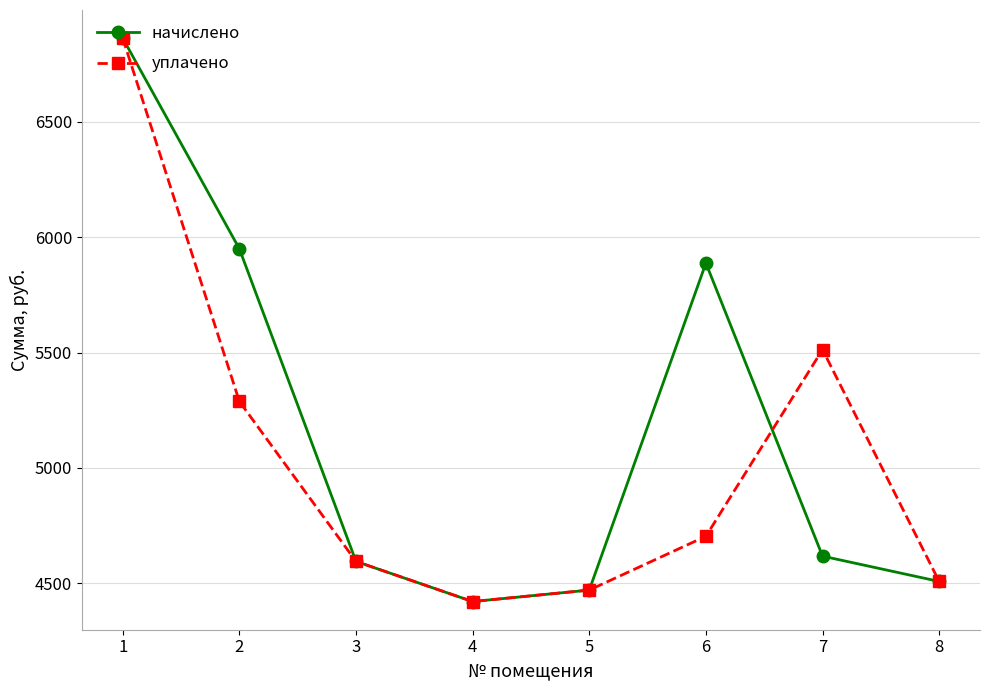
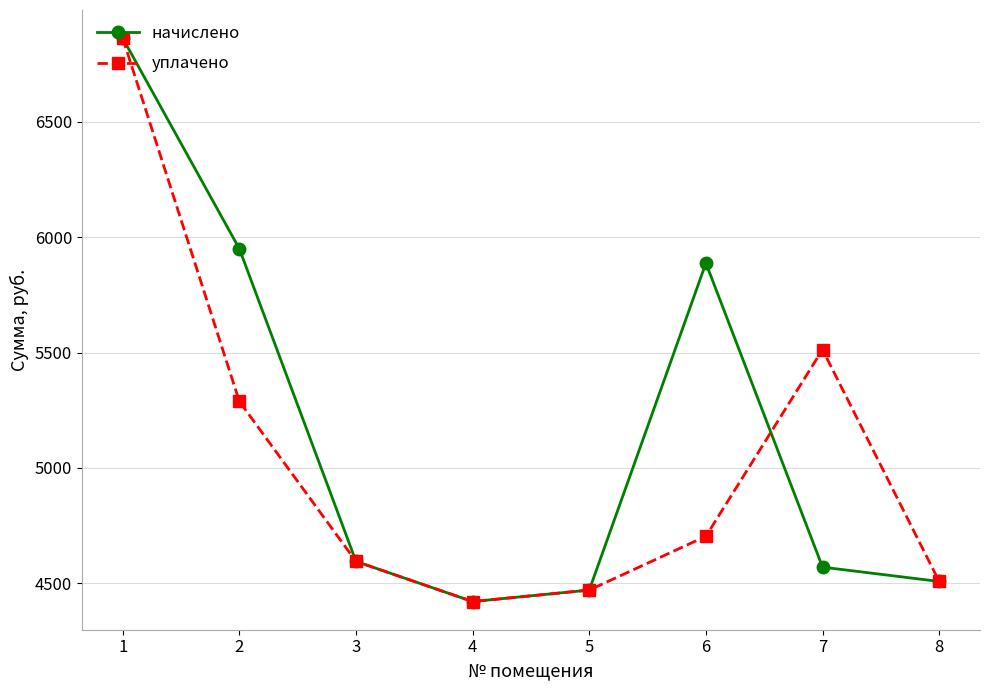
  {
    "начислено": {
      "2": 5950,
      "6": 5890,
-     "7": 4620
+     "7": 4570
    },
    "уплачено": {
      "2": 5290,
      "6": 4700,
      "7": 5510
    }
  }
